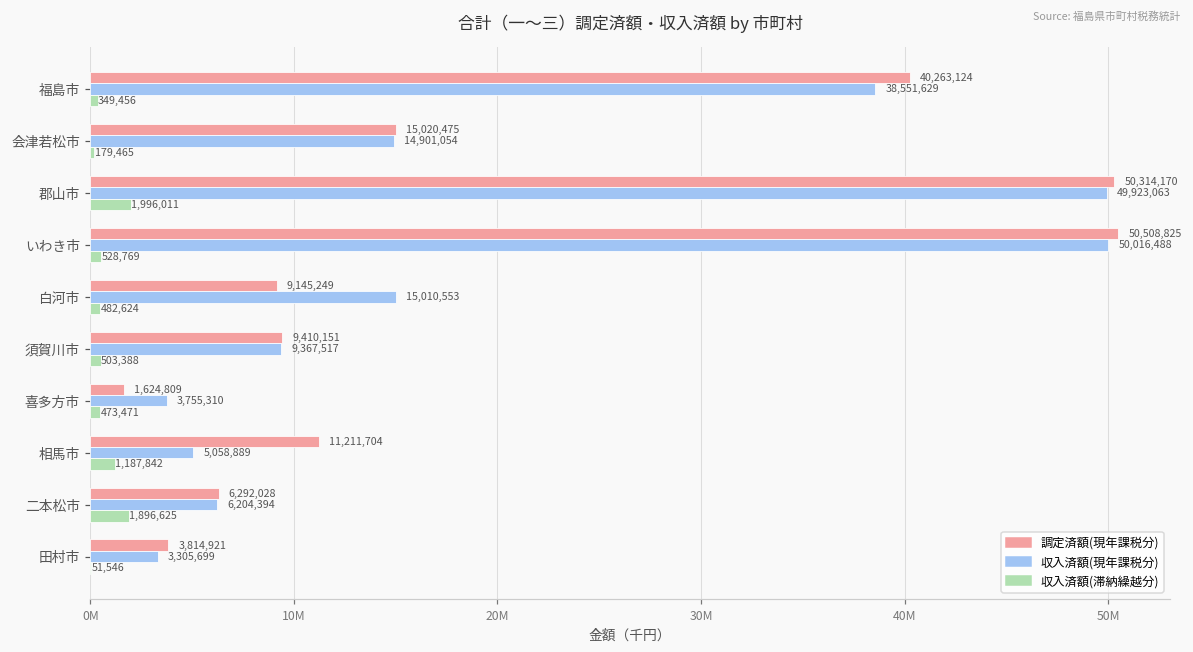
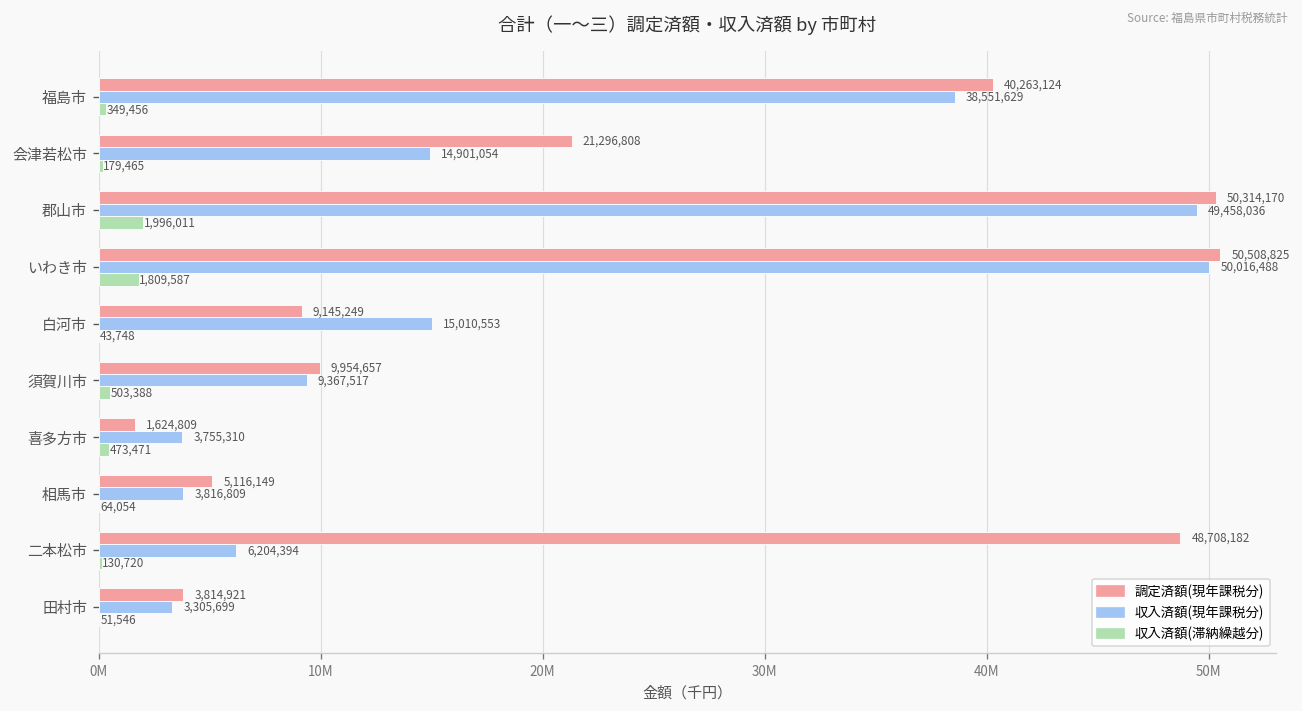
  {
    "調定済額(現年課税分)": {
      "福島市": "40,263,124",
-     "会津若松市": "15,020,475",
+     "会津若松市": "21,296,808",
      "郡山市": "50,314,170",
      "いわき市": "50,508,825",
      "白河市": "9,145,249",
-     "須賀川市": "9,410,151",
+     "須賀川市": "9,954,657",
      "喜多方市": "1,624,809",
-     "相馬市": "11,211,704",
-     "二本松市": "6,292,028",
+     "相馬市": "5,116,149",
+     "二本松市": "48,708,182",
      "田村市": "3,814,921"
    },
    "収入済額(現年課税分)": {
      "福島市": "38,551,629",
      "会津若松市": "14,901,054",
-     "郡山市": "49,923,063",
+     "郡山市": "49,458,036",
      "いわき市": "50,016,488",
      "白河市": "15,010,553",
      "須賀川市": "9,367,517",
      "喜多方市": "3,755,310",
-     "相馬市": "5,058,889",
+     "相馬市": "3,816,809",
      "二本松市": "6,204,394",
      "田村市": "3,305,699"
    },
    "収入済額(滞納繰越分)": {
      "福島市": "349,456",
      "会津若松市": "179,465",
      "郡山市": "1,996,011",
-     "いわき市": "528,769",
-     "白河市": "482,624",
+     "いわき市": "1,809,587",
+     "白河市": "43,748",
      "須賀川市": "503,388",
      "喜多方市": "473,471",
-     "相馬市": "1,187,842",
-     "二本松市": "1,896,625",
+     "相馬市": "64,054",
+     "二本松市": "130,720",
      "田村市": "51,546"
    }
  }
